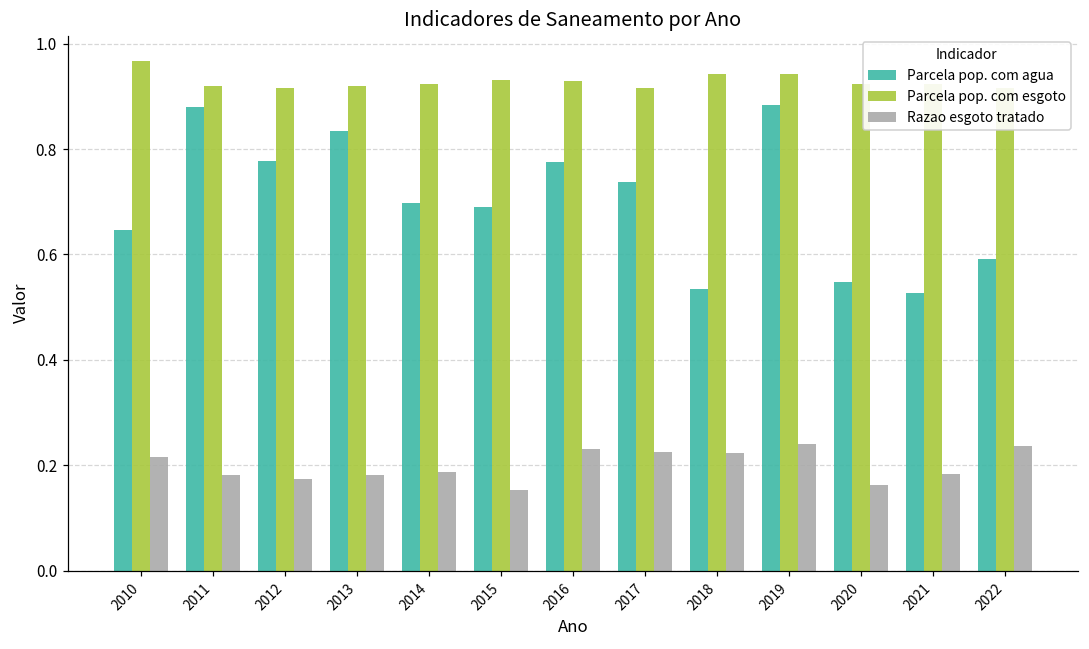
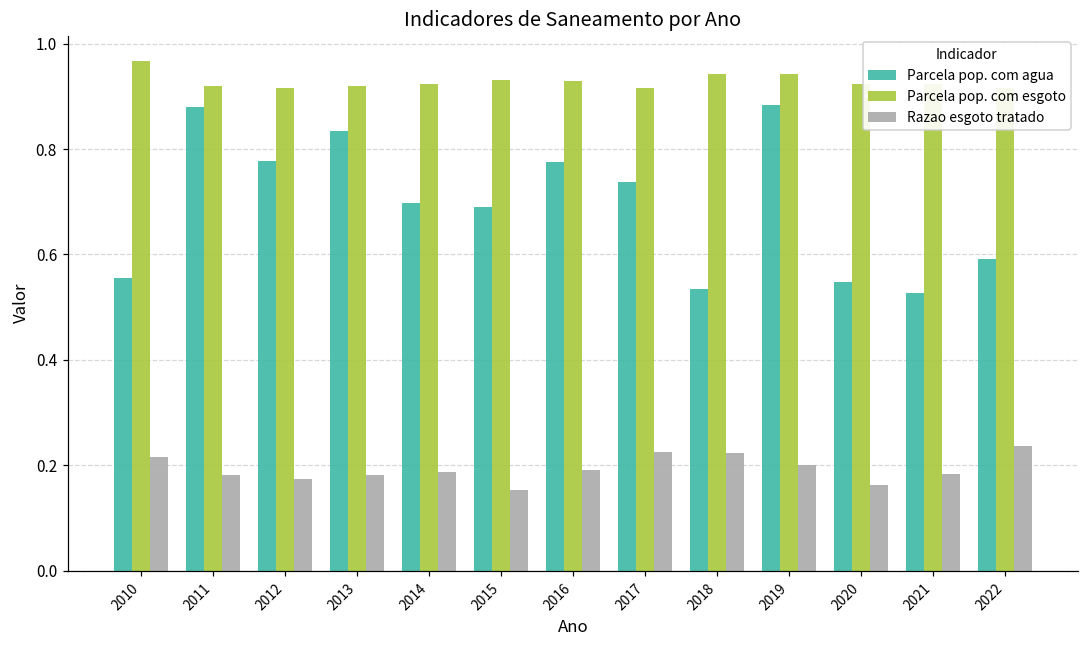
  {
    "Parcela pop. com agua": {
-     "2010": 0.65,
+     "2010": 0.56,
      "2011": 0.88,
      "2012": 0.78,
      "2013": 0.84,
      "2014": 0.70,
      "2015": 0.69,
      "2016": 0.78,
      "2017": 0.74,
      "2018": 0.54,
      "2019": 0.88,
      "2020": 0.55,
      "2021": 0.53,
      "2022": 0.59
    },
    "Parcela pop. com esgoto": {
      "2010": 0.97,
      "2011": 0.92,
      "2012": 0.92,
      "2013": 0.92,
      "2014": 0.92,
      "2015": 0.93,
      "2016": 0.93,
      "2017": 0.92,
      "2018": 0.94,
      "2019": 0.94,
      "2020": 0.92
    },
    "Razao esgoto tratado": {
      "2010": 0.22,
      "2011": 0.18,
      "2012": 0.17,
      "2013": 0.18,
      "2014": 0.19,
      "2015": 0.15,
-     "2016": 0.23,
+     "2016": 0.19,
      "2017": 0.23,
      "2018": 0.22,
-     "2019": 0.24,
+     "2019": 0.20,
      "2020": 0.16,
      "2021": 0.18,
      "2022": 0.24
    }
  }
